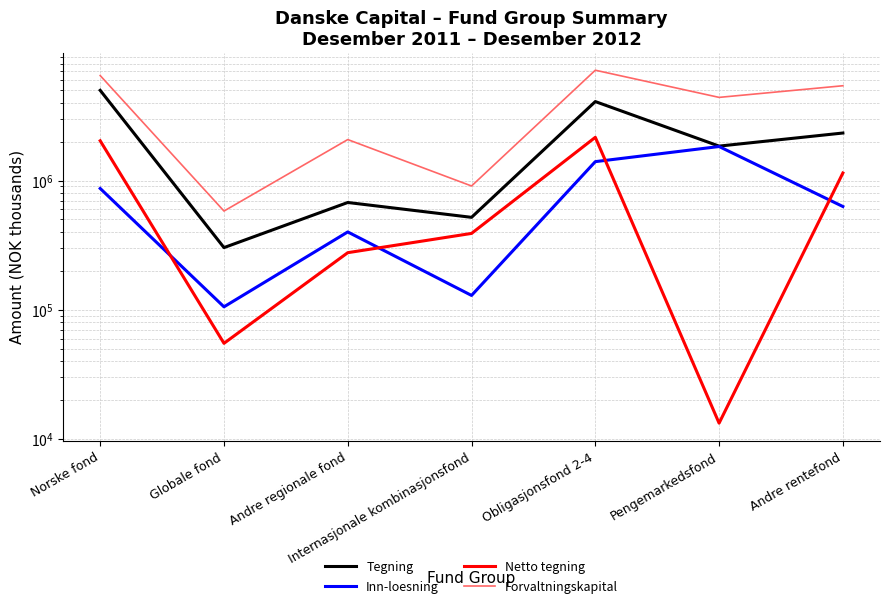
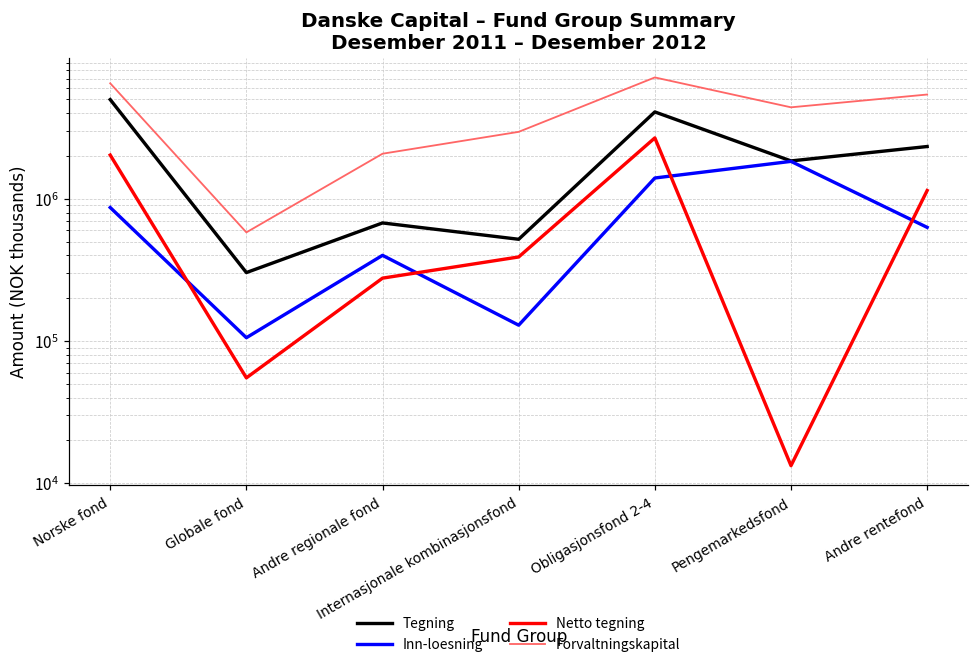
  {
    "Tegning": {
      "Norske fond": 5000000,
      "Globale fond": 300000,
      "Andre regionale fond": 700000,
      "Internasjonale kombinasjonsfond": 520000,
      "Obligasjonsfond 2-4": 4100000,
      "Andre rentefond": 2300000
    },
    "Inn-loesning": {
      "Norske fond": 900000,
      "Globale fond": 110000,
      "Andre regionale fond": 400000,
      "Internasjonale kombinasjonsfond": 130000,
      "Obligasjonsfond 2-4": 1400000,
      "Andre rentefond": 600000
    },
    "Netto tegning": {
      "Norske fond": 2000000,
      "Globale fond": 55000,
      "Andre regionale fond": 280000,
      "Internasjonale kombinasjonsfond": 390000,
-     "Obligasjonsfond 2-4": 2200000,
+     "Obligasjonsfond 2-4": 2700000,
      "Pengemarkedsfond": 13000,
      "Andre rentefond": 1100000
    },
    "Forvaltningskapital": {
      "Norske fond": 6000000,
      "Globale fond": 600000,
      "Andre regionale fond": 2100000,
-     "Internasjonale kombinasjonsfond": 900000,
+     "Internasjonale kombinasjonsfond": 3000000,
      "Obligasjonsfond 2-4": 7000000,
      "Pengemarkedsfond": 4400000,
      "Andre rentefond": 5400000
    }
  }
